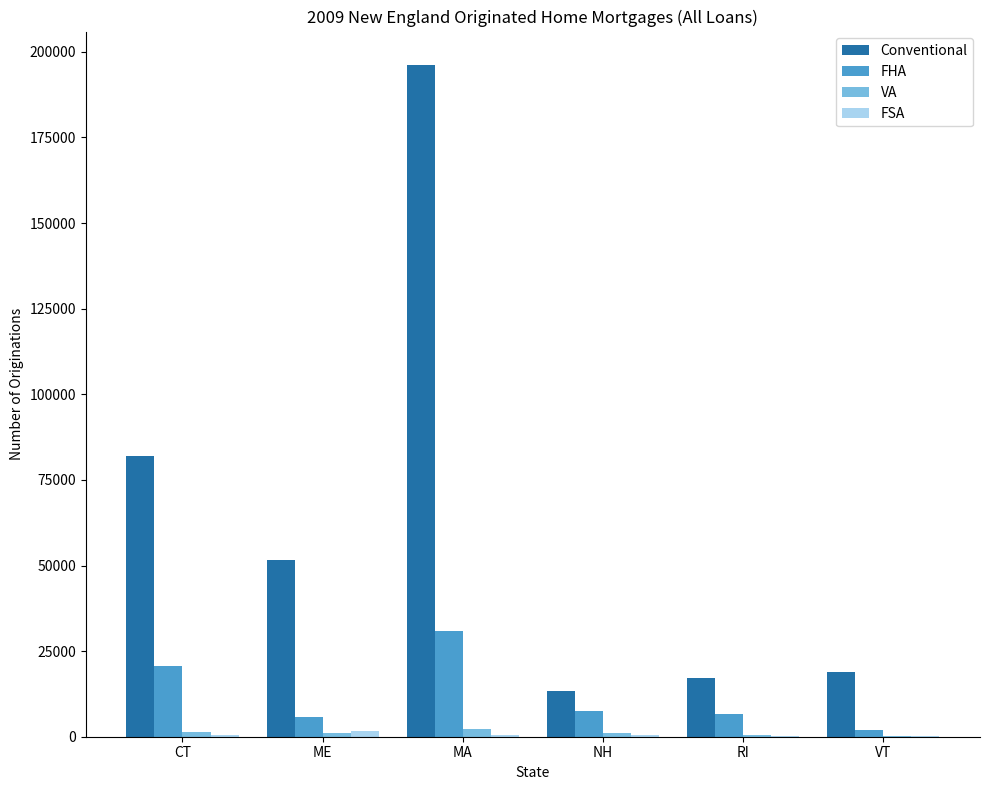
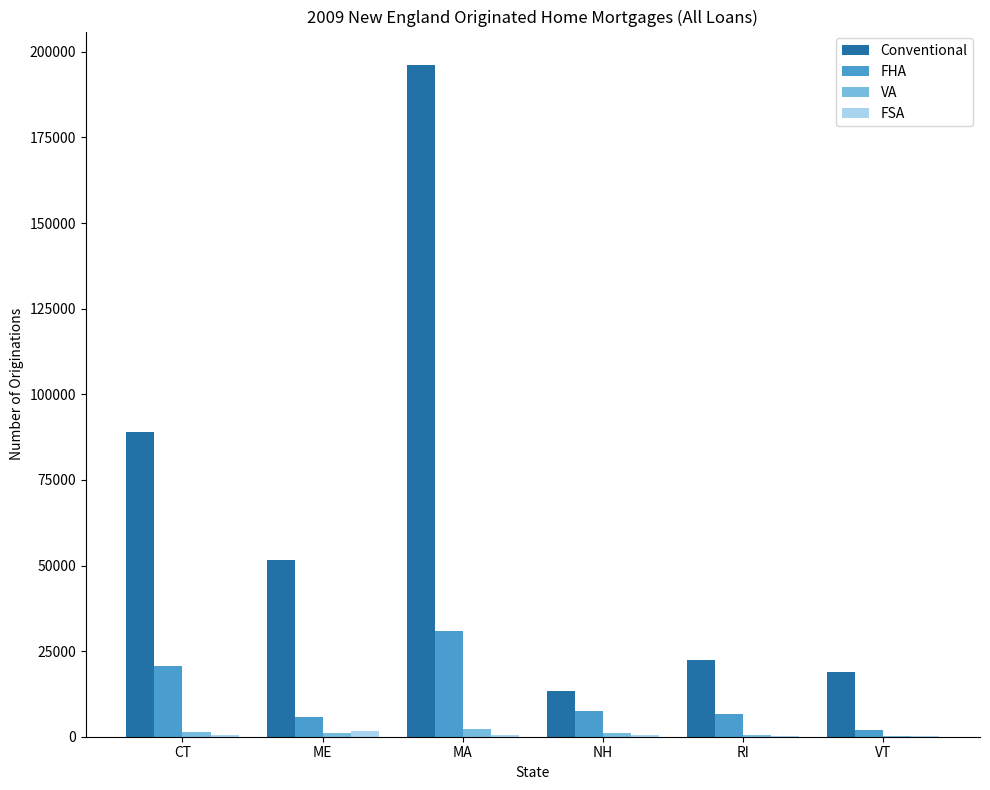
  {
    "Conventional": {
-     "CT": 82000,
+     "CT": 89000,
      "ME": 52000,
      "MA": 196000,
      "NH": 13000,
-     "RI": 17000,
+     "RI": 22000,
      "VT": 19000
    }
  }
